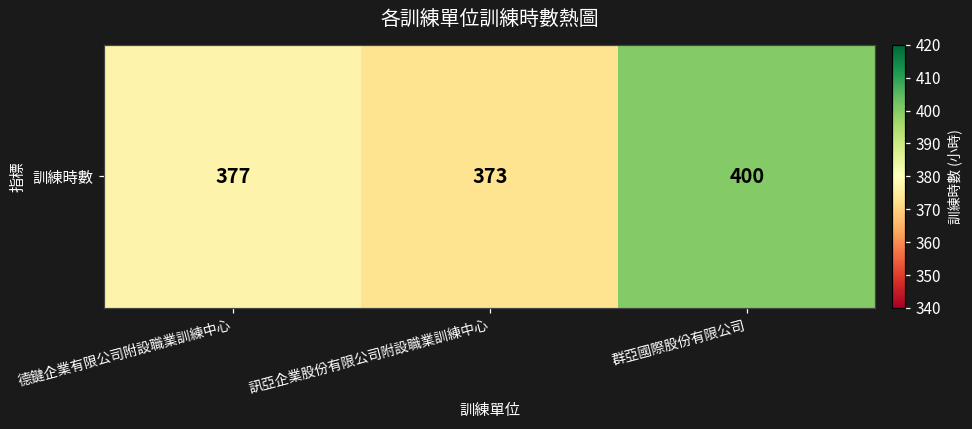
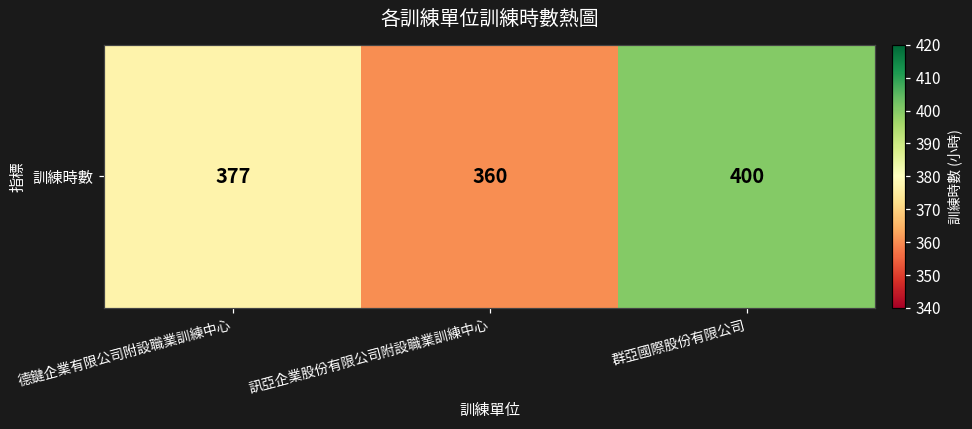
  {
    "訓練時數": {
      "德鍵企業有限公司附設職業訓練中心": 377,
-     "訊亞企業股份有限公司附設職業訓練中心": 373,
+     "訊亞企業股份有限公司附設職業訓練中心": 360,
      "群亞國際股份有限公司": 400
    }
  }
